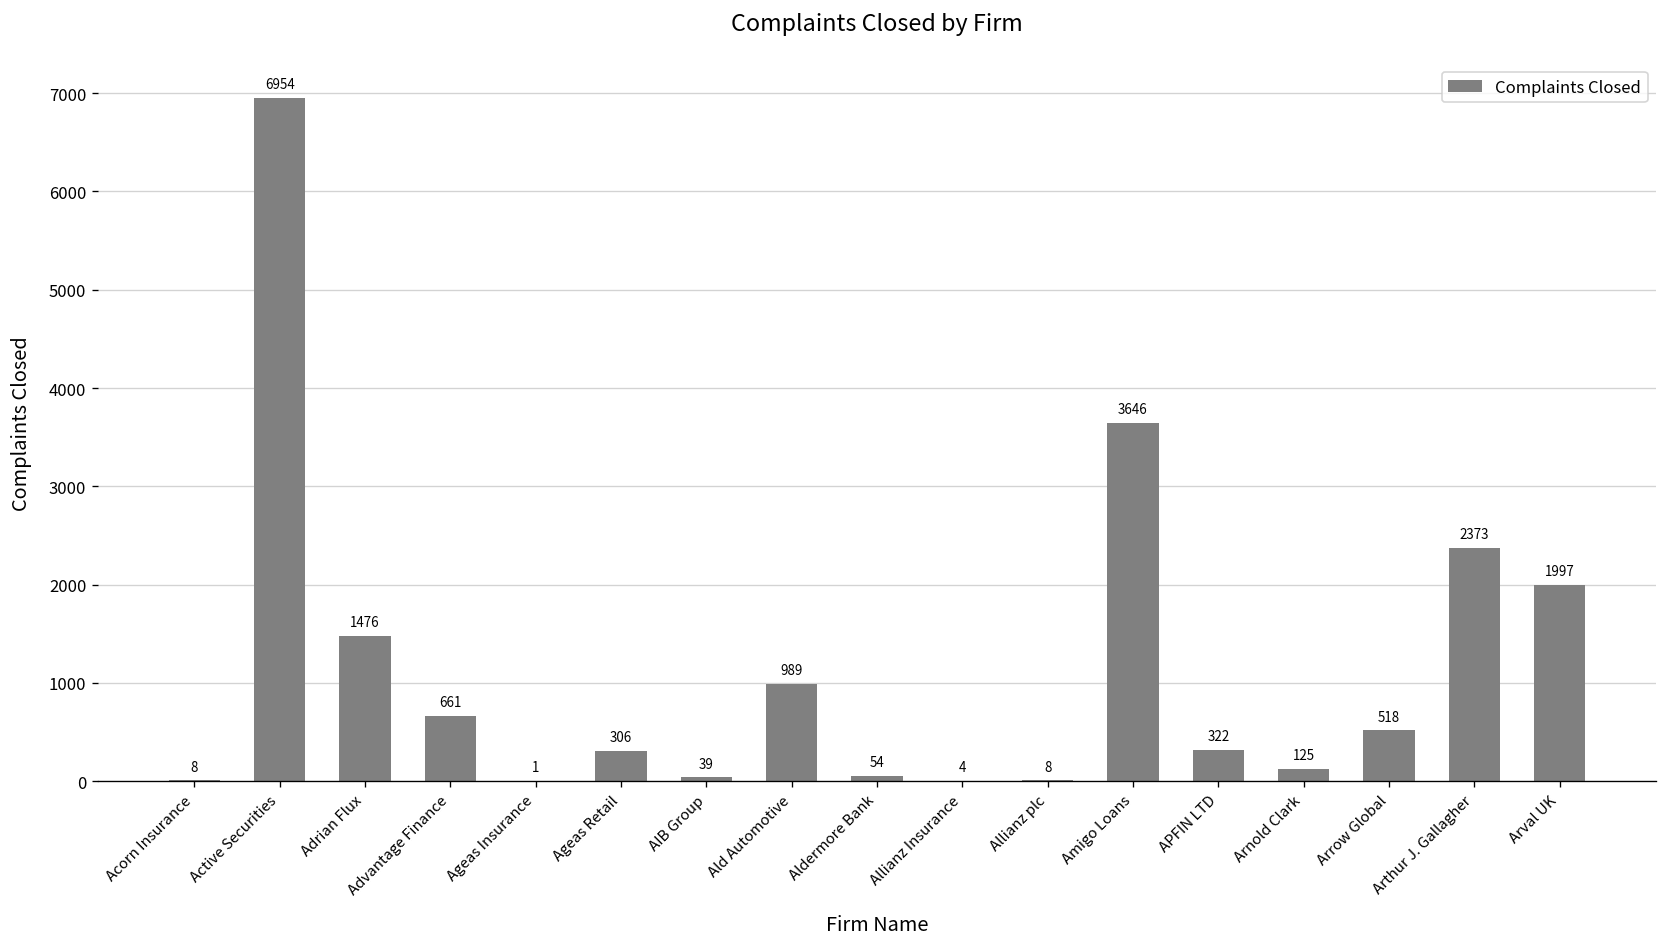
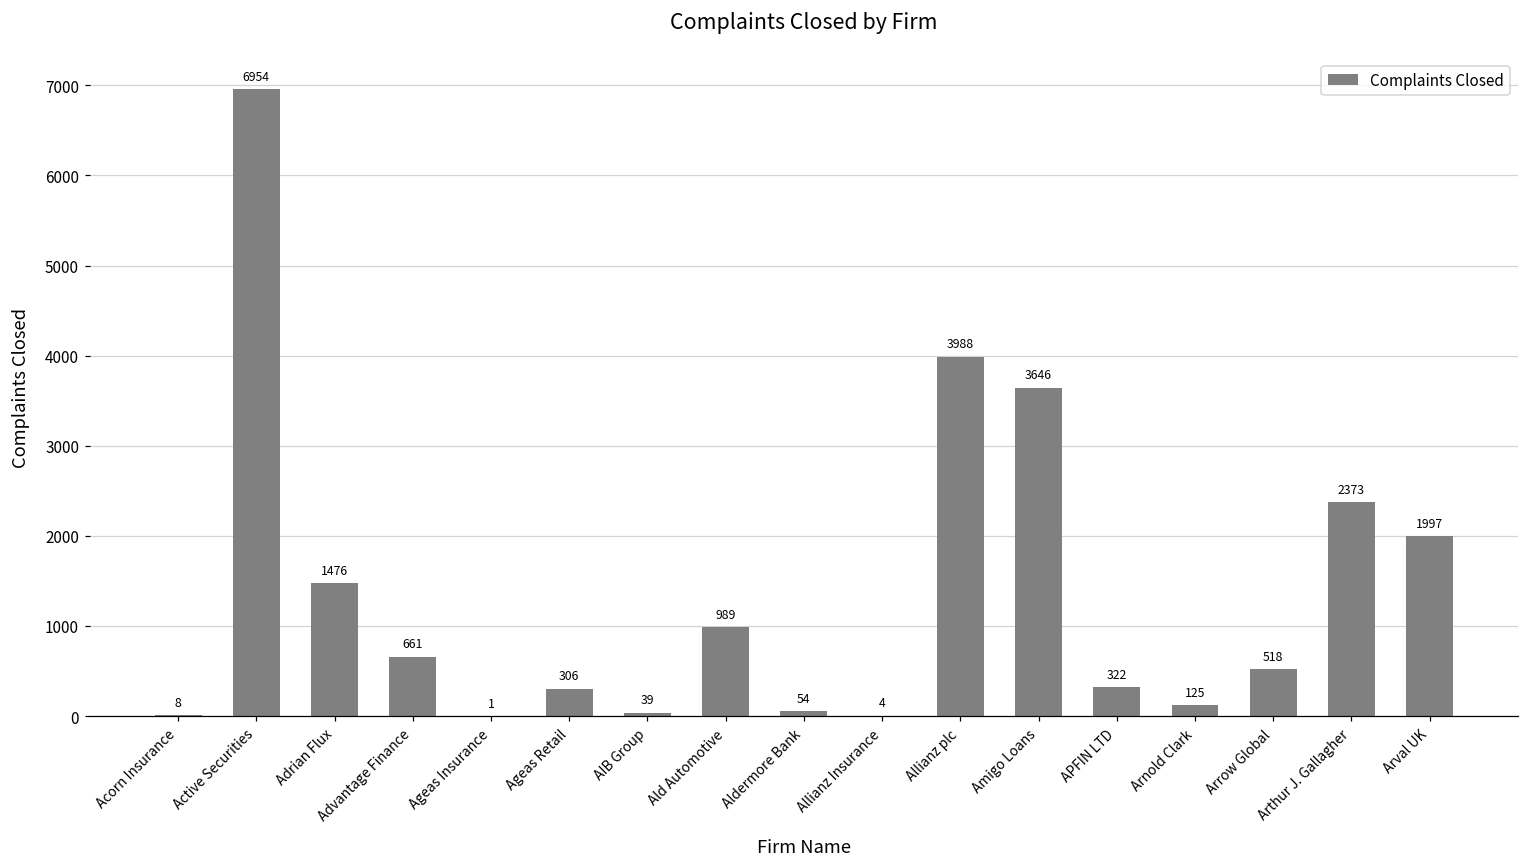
  {
    "Acorn Insurance": 8,
    "Active Securities": 6954,
    "Adrian Flux": 1476,
    "Advantage Finance": 661,
    "Ageas Insurance": 1,
    "Ageas Retail": 306,
    "AIB Group": 39,
    "Ald Automotive": 989,
    "Aldermore Bank": 54,
    "Allianz Insurance": 4,
-   "Allianz plc": 8,
+   "Allianz plc": 3988,
    "Amigo Loans": 3646,
    "APFIN LTD": 322,
    "Arnold Clark": 125,
    "Arrow Global": 518,
    "Arthur J. Gallagher": 2373,
    "Arval UK": 1997
  }
